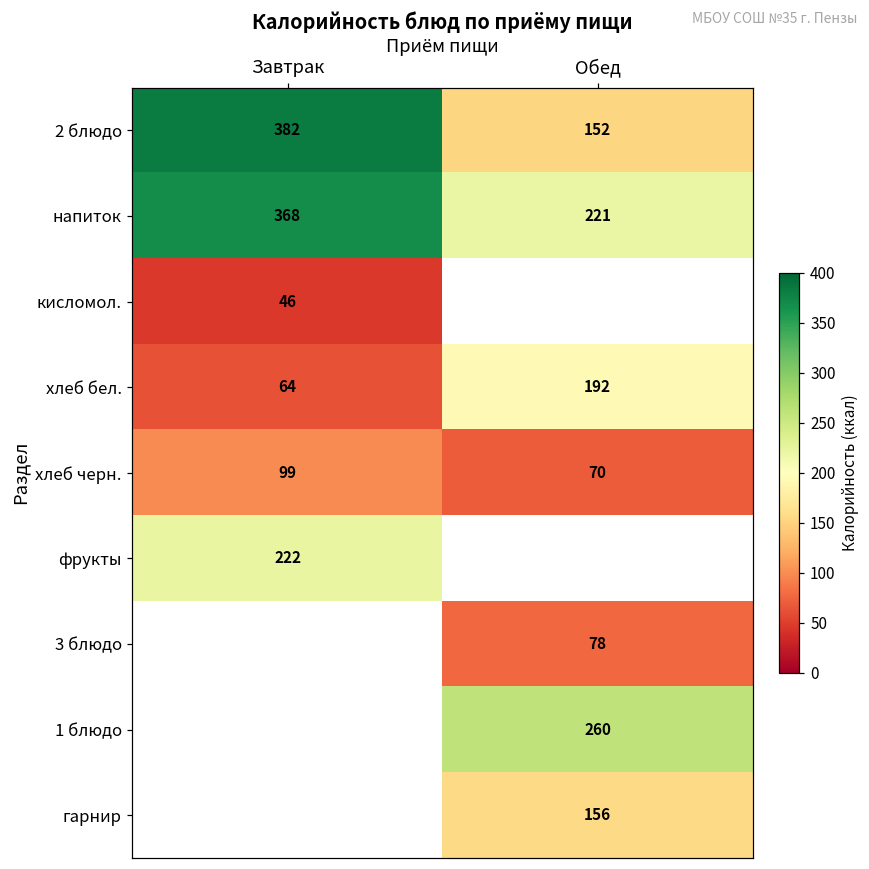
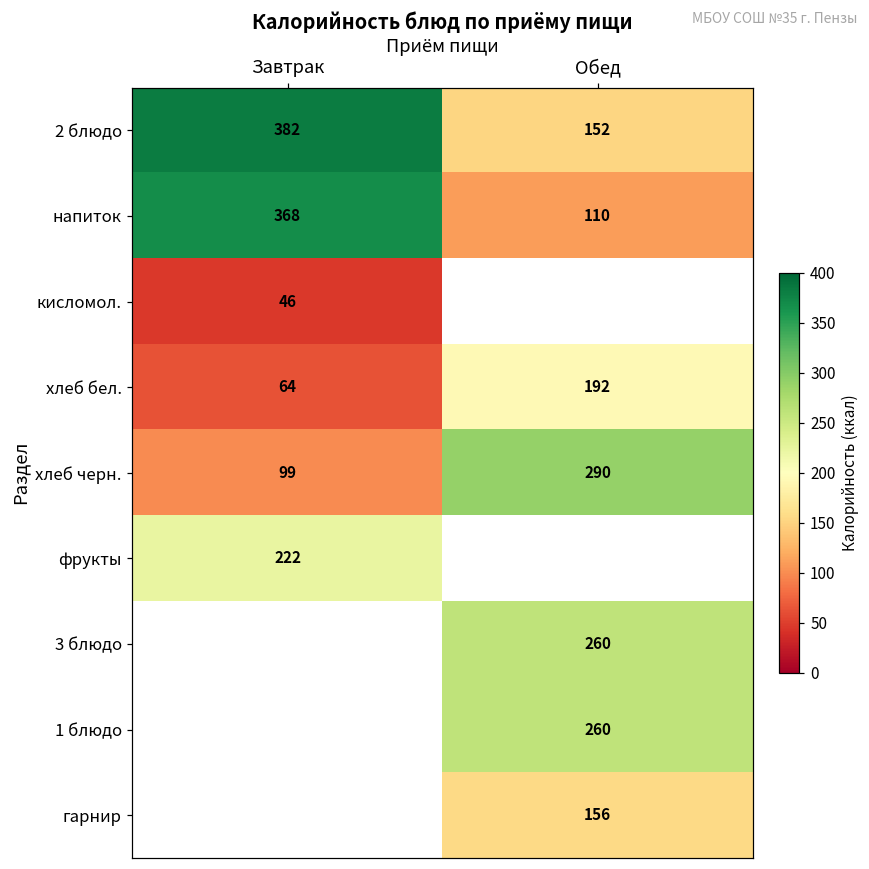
  {
    "2 блюдо": {
      "Завтрак": 382,
      "Обед": 152
    },
    "напиток": {
      "Завтрак": 368,
-     "Обед": 221
+     "Обед": 110
    },
    "кисломол.": {
      "Завтрак": 46
    },
    "хлеб бел.": {
      "Завтрак": 64,
      "Обед": 192
    },
    "хлеб черн.": {
      "Завтрак": 99,
-     "Обед": 70
+     "Обед": 290
    },
    "фрукты": {
      "Завтрак": 222
    },
    "3 блюдо": {
-     "Обед": 78
+     "Обед": 260
    },
    "1 блюдо": {
      "Обед": 260
    },
    "гарнир": {
      "Обед": 156
    }
  }
